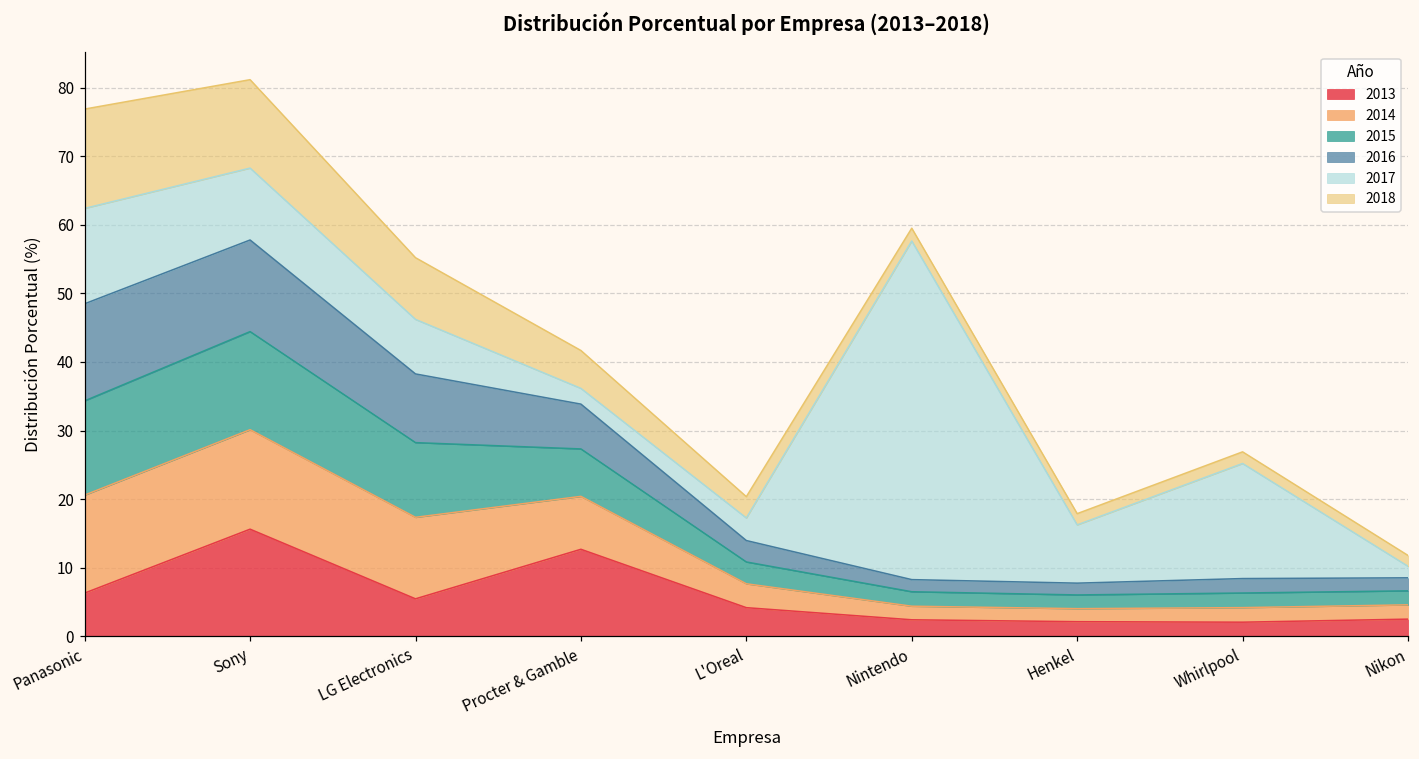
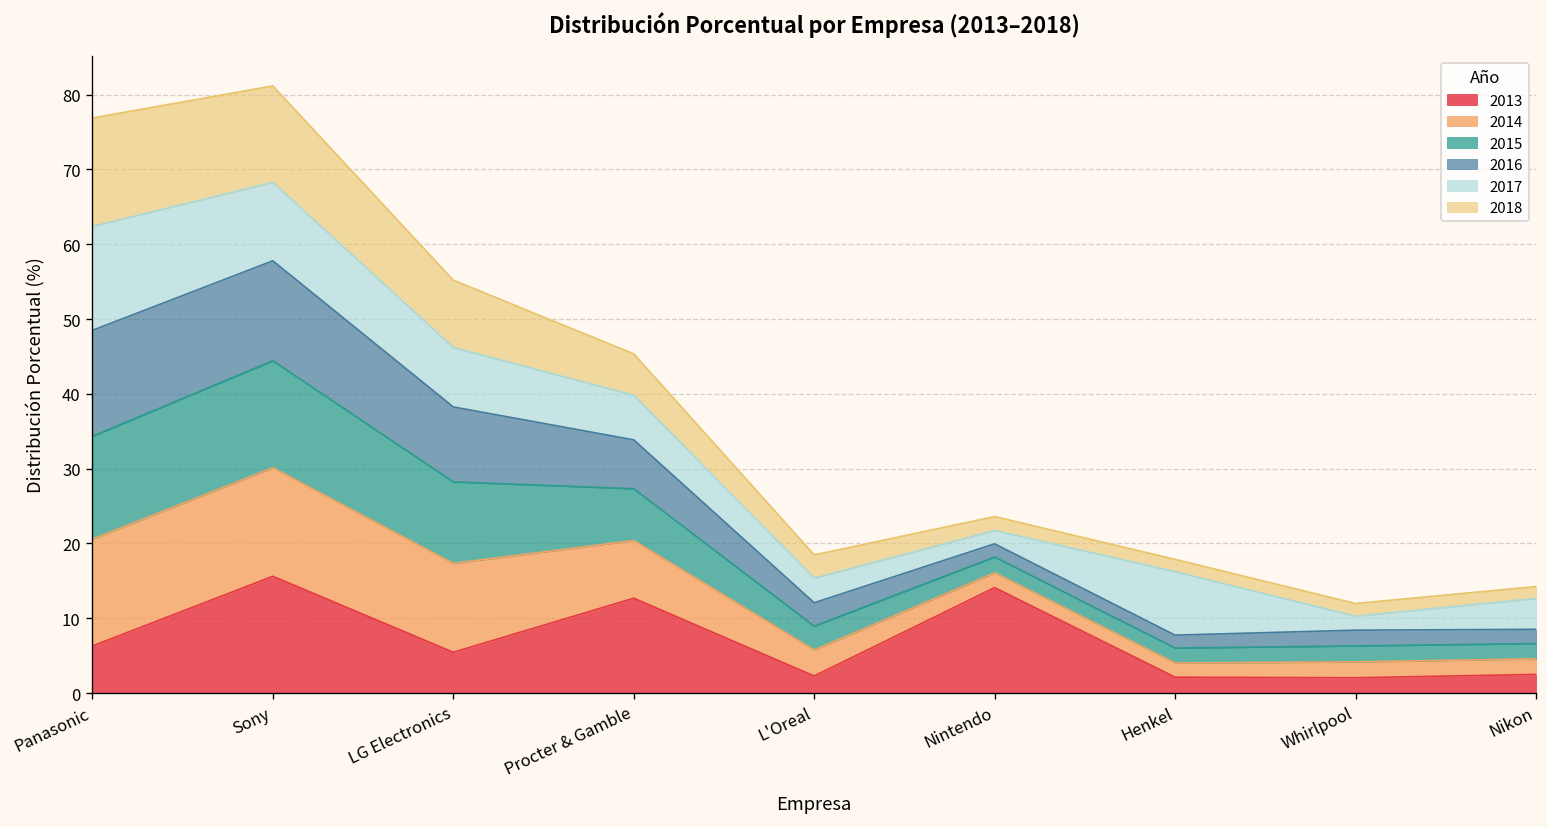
  {
    "2013": {
      "Panasonic": 6,
      "Sony": 16,
      "LG Electronics": 5,
      "Procter & Gamble": 13,
-     "L'Oreal": 4,
-     "Nintendo": 2,
+     "L'Oreal": 2,
+     "Nintendo": 14,
      "Henkel": 2,
      "Whirlpool": 2,
      "Nikon": 2
    },
    "2017": {
      "Panasonic": 14,
      "Sony": 10,
      "LG Electronics": 8,
-     "Procter & Gamble": 2,
+     "Procter & Gamble": 6,
      "L'Oreal": 3,
-     "Nintendo": 49,
+     "Nintendo": 2,
      "Henkel": 8,
-     "Whirlpool": 17,
-     "Nikon": 2
+     "Whirlpool": 2,
+     "Nikon": 4
    }
  }
